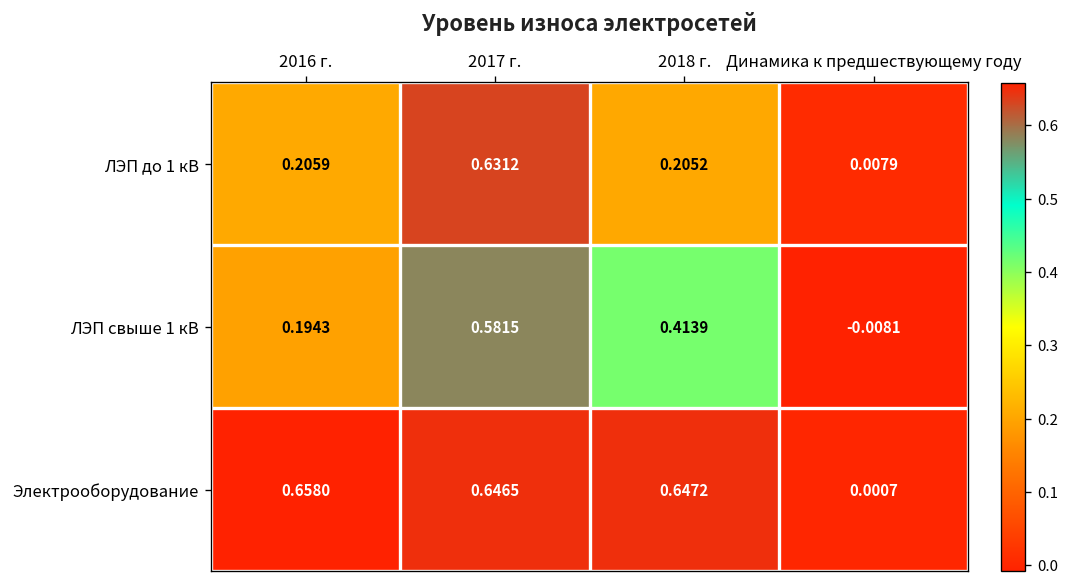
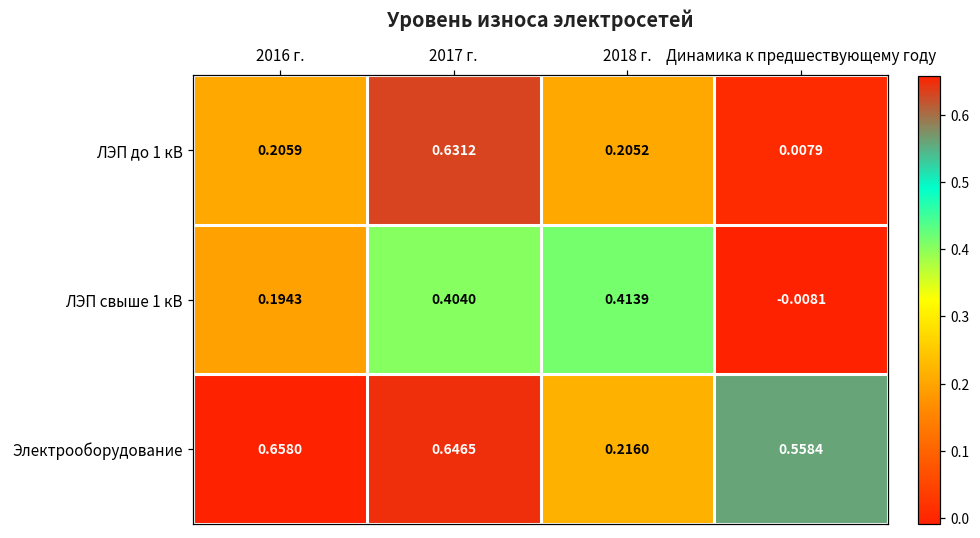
  {
    "ЛЭП до 1 кВ": {
      "2016 г.": 0.2059,
      "2017 г.": 0.6312,
      "2018 г.": 0.2052,
      "Динамика к предшествующему году": 0.0079
    },
    "ЛЭП свыше 1 кВ": {
      "2016 г.": 0.1943,
-     "2017 г.": 0.5815,
+     "2017 г.": 0.4040,
      "2018 г.": 0.4139,
      "Динамика к предшествующему году": -0.0081
    },
    "Электрооборудование": {
      "2016 г.": 0.6580,
      "2017 г.": 0.6465,
-     "2018 г.": 0.6472,
-     "Динамика к предшествующему году": 0.0007
+     "2018 г.": 0.2160,
+     "Динамика к предшествующему году": 0.5584
    }
  }
